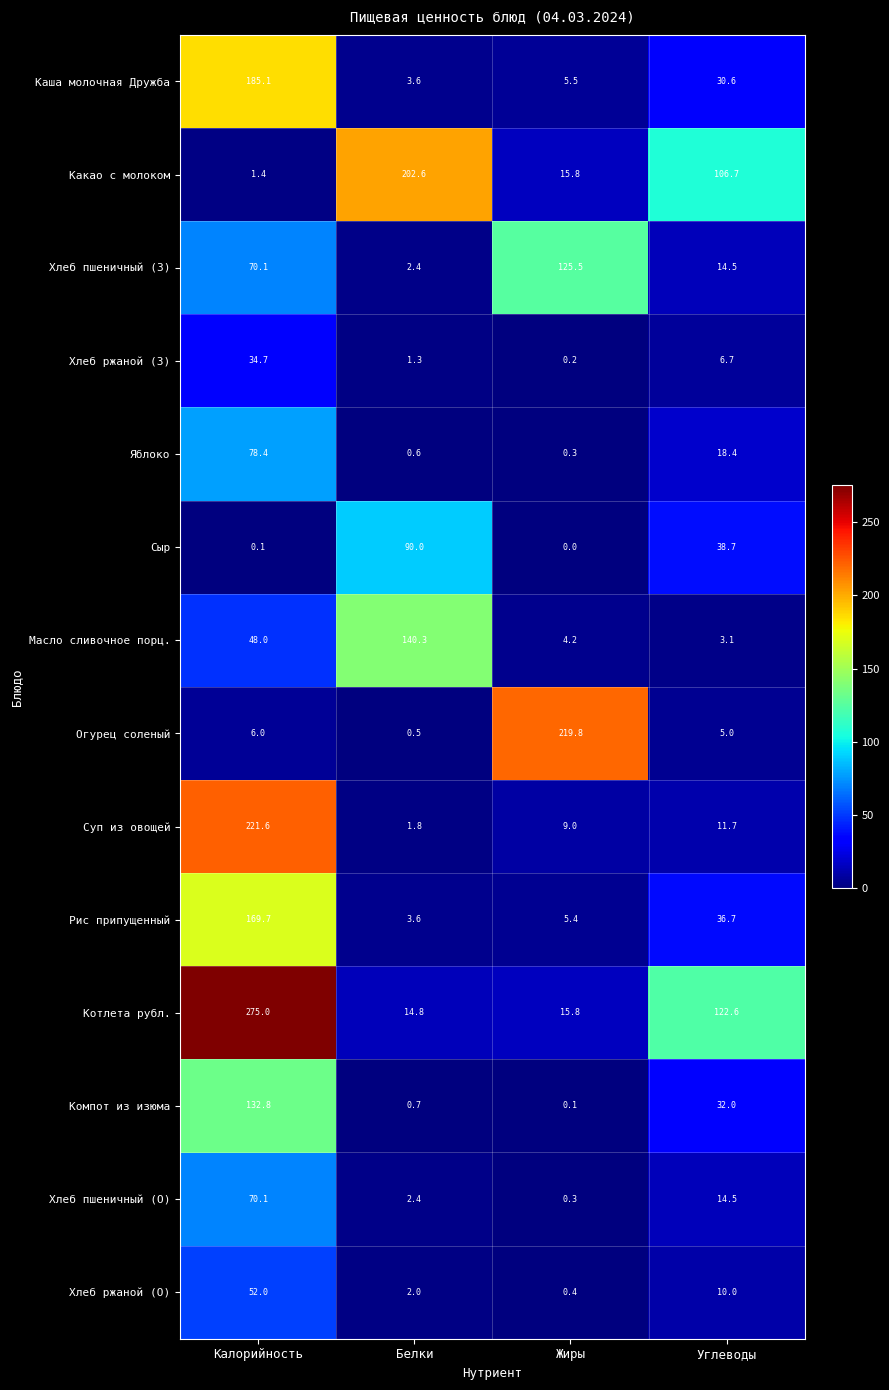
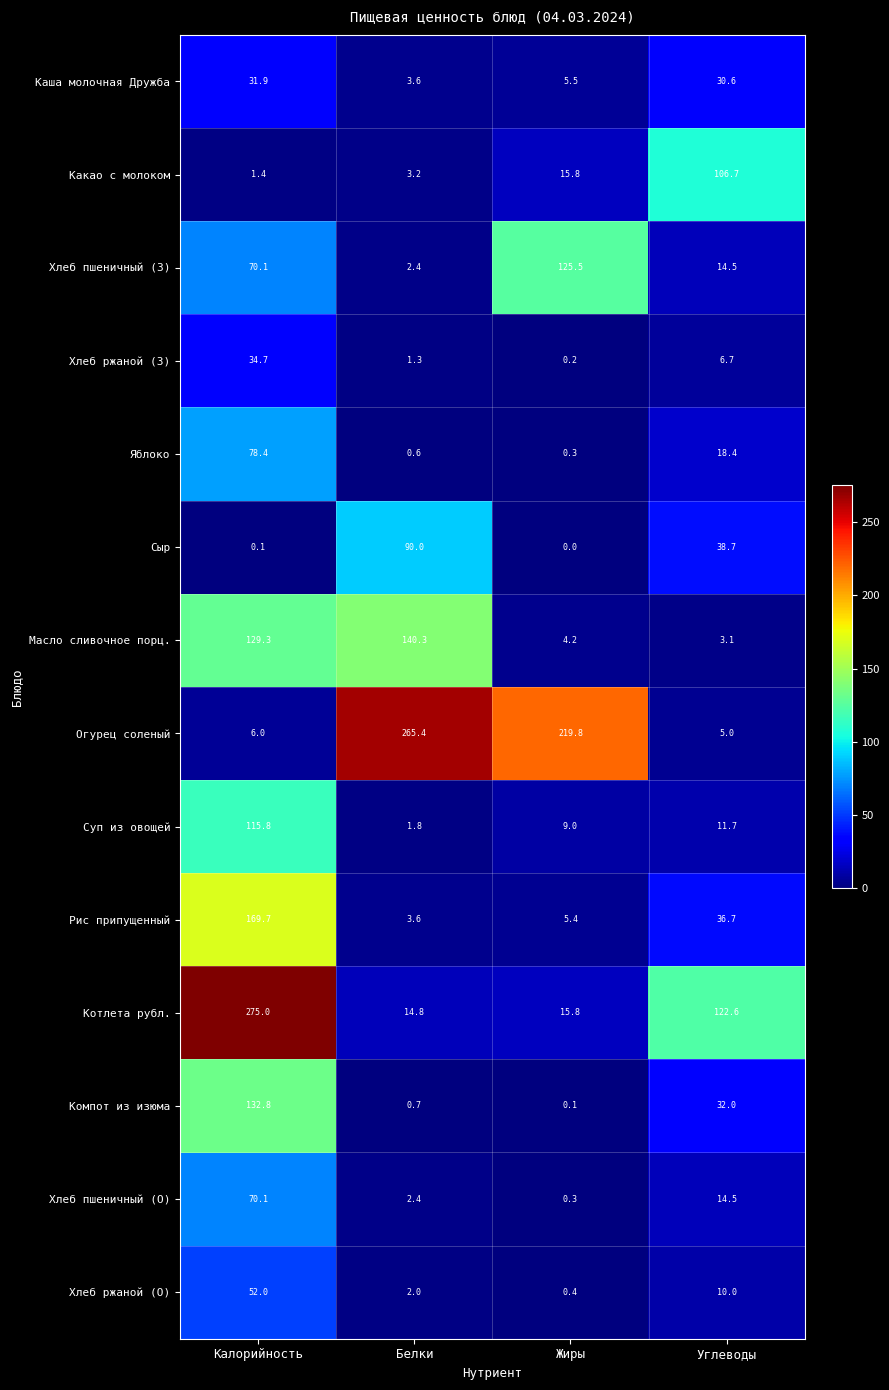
  {
    "Каша молочная Дружба": {
-     "Калорийность": 185.1,
+     "Калорийность": 31.9,
      "Белки": 3.6,
      "Жиры": 5.5,
      "Углеводы": 30.6
    },
    "Какао с молоком": {
      "Калорийность": 1.4,
-     "Белки": 202.6,
+     "Белки": 3.2,
      "Жиры": 15.8,
      "Углеводы": 106.7
    },
    "Хлеб пшеничный (З)": {
      "Калорийность": 70.1,
      "Белки": 2.4,
      "Жиры": 125.5,
      "Углеводы": 14.5
    },
    "Хлеб ржаной (З)": {
      "Калорийность": 34.7,
      "Белки": 1.3,
      "Жиры": 0.2,
      "Углеводы": 6.7
    },
    "Яблоко": {
      "Калорийность": 78.4,
      "Белки": 0.6,
      "Жиры": 0.3,
      "Углеводы": 18.4
    },
    "Сыр": {
      "Калорийность": 0.1,
      "Белки": 90.0,
      "Жиры": 0.0,
      "Углеводы": 38.7
    },
    "Масло сливочное порц.": {
-     "Калорийность": 48.0,
+     "Калорийность": 129.3,
      "Белки": 140.3,
      "Жиры": 4.2,
      "Углеводы": 3.1
    },
    "Огурец соленый": {
      "Калорийность": 6.0,
-     "Белки": 0.5,
+     "Белки": 265.4,
      "Жиры": 219.8,
      "Углеводы": 5.0
    },
    "Суп из овощей": {
-     "Калорийность": 221.6,
+     "Калорийность": 115.8,
      "Белки": 1.8,
      "Жиры": 9.0,
      "Углеводы": 11.7
    },
    "Рис припущенный": {
      "Калорийность": 169.7,
      "Белки": 3.6,
      "Жиры": 5.4,
      "Углеводы": 36.7
    },
    "Котлета рубл.": {
      "Калорийность": 275.0,
      "Белки": 14.8,
      "Жиры": 15.8,
      "Углеводы": 122.6
    },
    "Компот из изюма": {
      "Калорийность": 132.8,
      "Белки": 0.7,
      "Жиры": 0.1,
      "Углеводы": 32.0
    },
    "Хлеб пшеничный (О)": {
      "Калорийность": 70.1,
      "Белки": 2.4,
      "Жиры": 0.3,
      "Углеводы": 14.5
    },
    "Хлеб ржаной (О)": {
      "Калорийность": 52.0,
      "Белки": 2.0,
      "Жиры": 0.4,
      "Углеводы": 10.0
    }
  }
